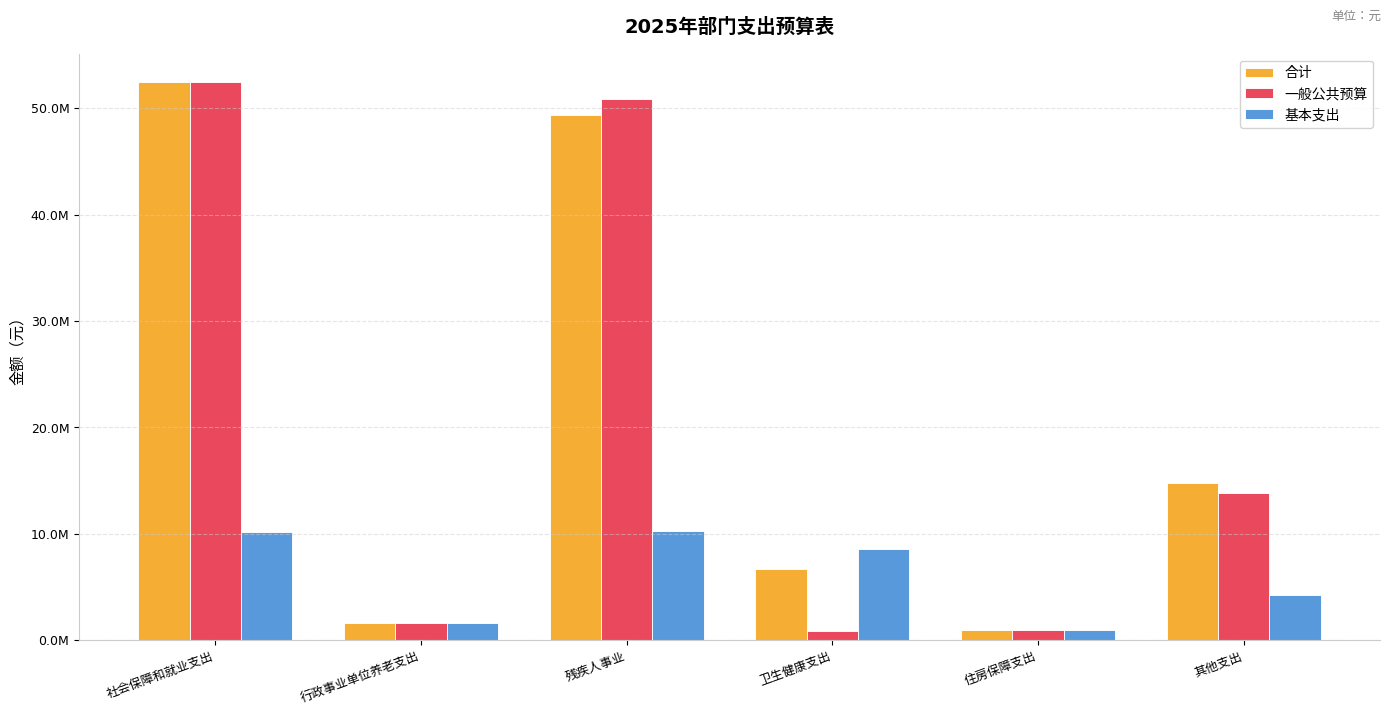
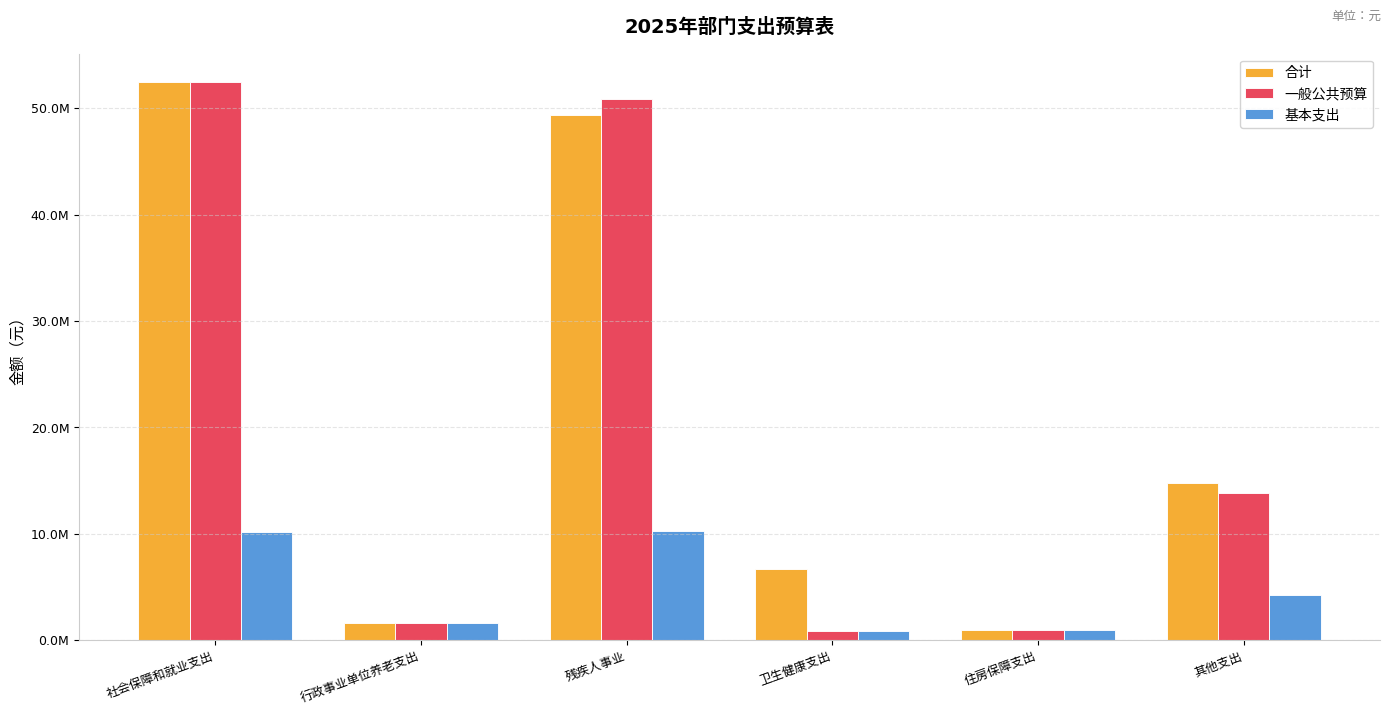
  {
    "合计": {
      "社会保障和就业支出": 52500000,
      "行政事业单位养老支出": 1700000,
      "残疾人事业": 49400000,
      "卫生健康支出": 6700000,
      "住房保障支出": 1000000,
      "其他支出": 14800000
    },
    "一般公共预算": {
      "社会保障和就业支出": 52500000,
      "行政事业单位养老支出": 1700000,
      "残疾人事业": 50800000,
      "卫生健康支出": 900000,
      "住房保障支出": 1000000,
      "其他支出": 13900000
    },
    "基本支出": {
      "社会保障和就业支出": 10100000,
      "行政事业单位养老支出": 1700000,
      "残疾人事业": 10300000,
-     "卫生健康支出": 8600000,
+     "卫生健康支出": 900000,
      "住房保障支出": 1000000,
      "其他支出": 4300000
    }
  }
